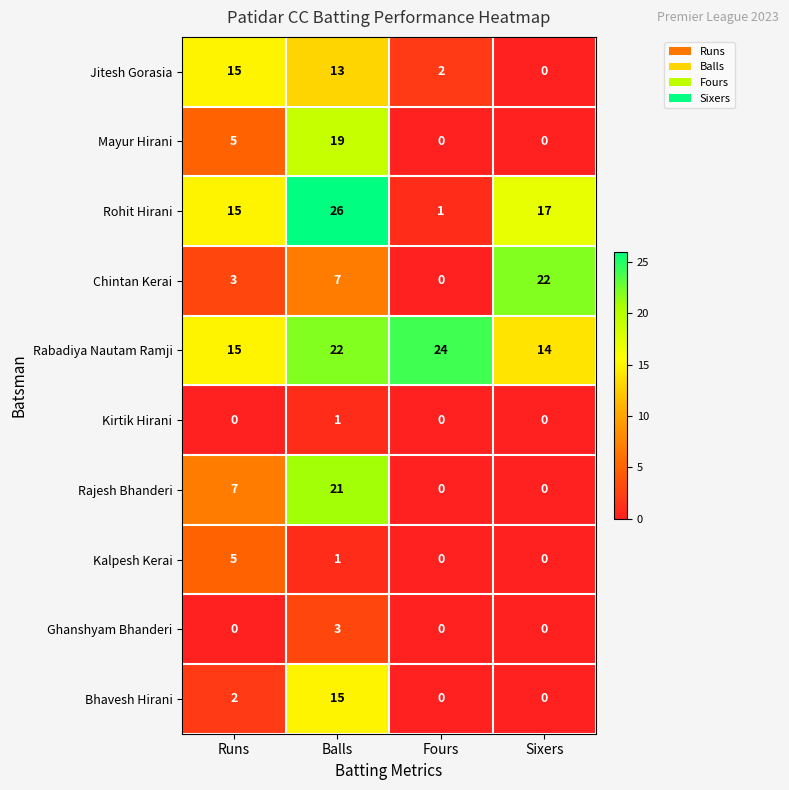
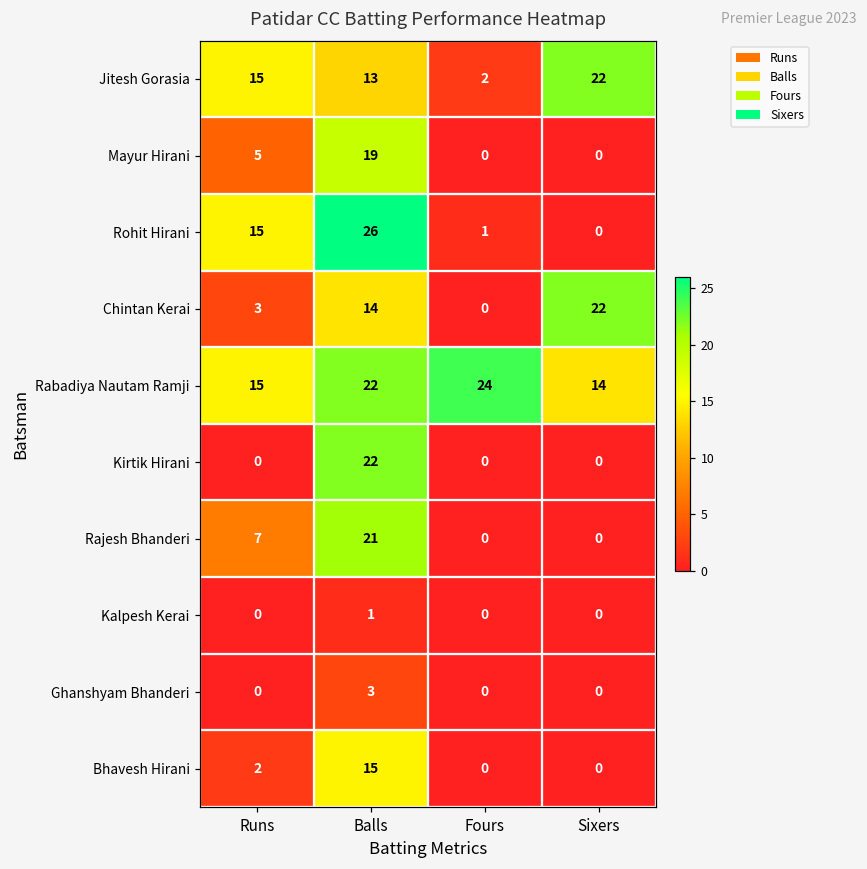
  {
    "Jitesh Gorasia": {
      "Runs": 15,
      "Balls": 13,
      "Fours": 2,
-     "Sixers": 0
+     "Sixers": 22
    },
    "Mayur Hirani": {
      "Runs": 5,
      "Balls": 19,
      "Fours": 0,
      "Sixers": 0
    },
    "Rohit Hirani": {
      "Runs": 15,
      "Balls": 26,
      "Fours": 1,
-     "Sixers": 17
+     "Sixers": 0
    },
    "Chintan Kerai": {
      "Runs": 3,
-     "Balls": 7,
+     "Balls": 14,
      "Fours": 0,
      "Sixers": 22
    },
    "Rabadiya Nautam Ramji": {
      "Runs": 15,
      "Balls": 22,
      "Fours": 24,
      "Sixers": 14
    },
    "Kirtik Hirani": {
      "Runs": 0,
-     "Balls": 1,
+     "Balls": 22,
      "Fours": 0,
      "Sixers": 0
    },
    "Rajesh Bhanderi": {
      "Runs": 7,
      "Balls": 21,
      "Fours": 0,
      "Sixers": 0
    },
    "Kalpesh Kerai": {
-     "Runs": 5,
+     "Runs": 0,
      "Balls": 1,
      "Fours": 0,
      "Sixers": 0
    },
    "Ghanshyam Bhanderi": {
      "Runs": 0,
      "Balls": 3,
      "Fours": 0,
      "Sixers": 0
    },
    "Bhavesh Hirani": {
      "Runs": 2,
      "Balls": 15,
      "Fours": 0,
      "Sixers": 0
    }
  }
